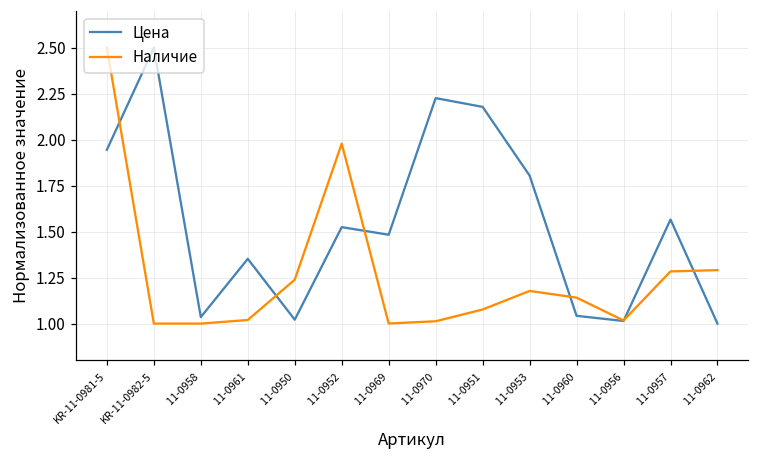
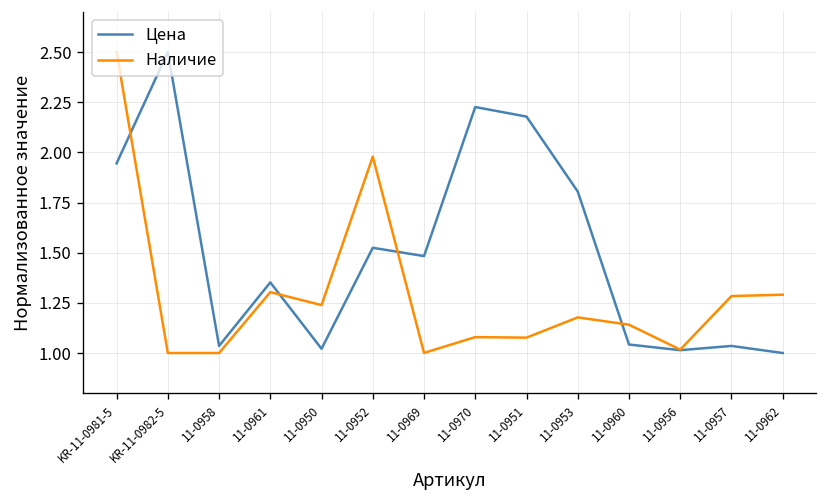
  {
    "Цена": {
      "KR-11-0981-5": 1.95,
      "11-0958": 1.04,
      "11-0961": 1.35,
      "11-0950": 1.02,
      "11-0952": 1.52,
      "11-0969": 1.48,
      "11-0970": 2.23,
      "11-0951": 2.18,
      "11-0953": 1.80,
      "11-0960": 1.04,
-     "11-0957": 1.57,
+     "11-0957": 1.04,
      "11-0962": 1.00
    },
    "Наличие": {
      "KR-11-0982-5": 1.00,
      "11-0958": 1.00,
-     "11-0961": 1.02,
+     "11-0961": 1.30,
      "11-0950": 1.24,
      "11-0952": 1.98,
      "11-0969": 1.00,
-     "11-0970": 1.01,
+     "11-0970": 1.08,
      "11-0951": 1.08,
      "11-0953": 1.18,
      "11-0960": 1.14,
      "11-0957": 1.28,
      "11-0962": 1.29
    }
  }
